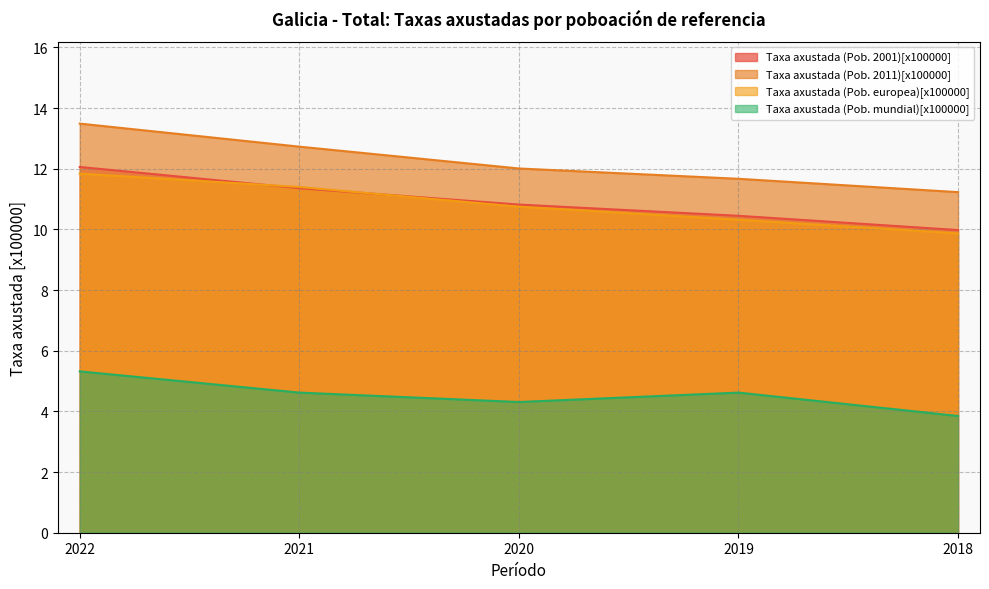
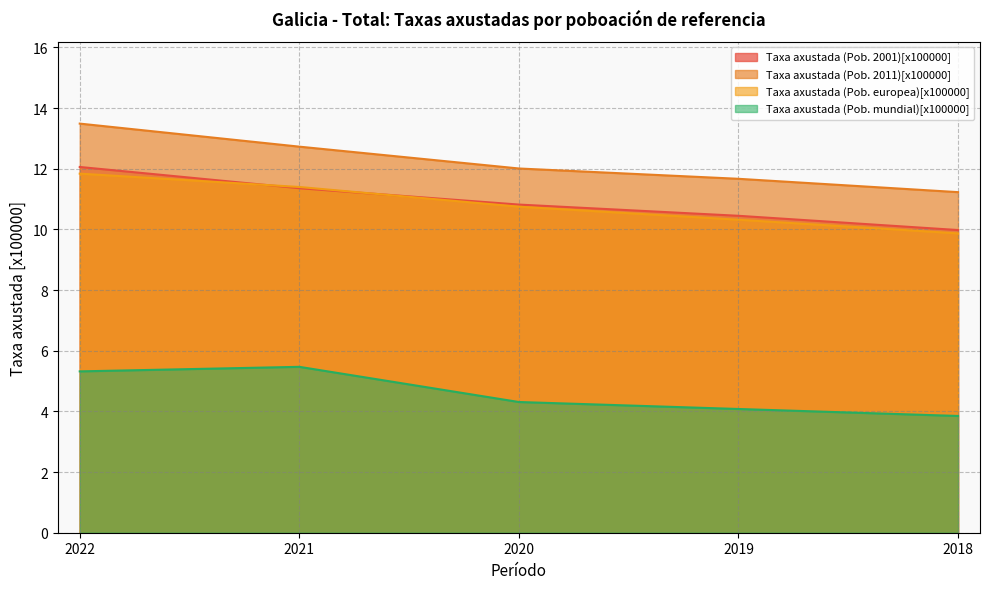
  {
    "Taxa axustada (Pob. mundial)[x100000]": {
      "2022": 5.3,
-     "2021": 4.6,
+     "2021": 5.5,
      "2020": 4.3,
-     "2019": 4.6,
+     "2019": 4.1,
      "2018": 3.9
    }
  }
